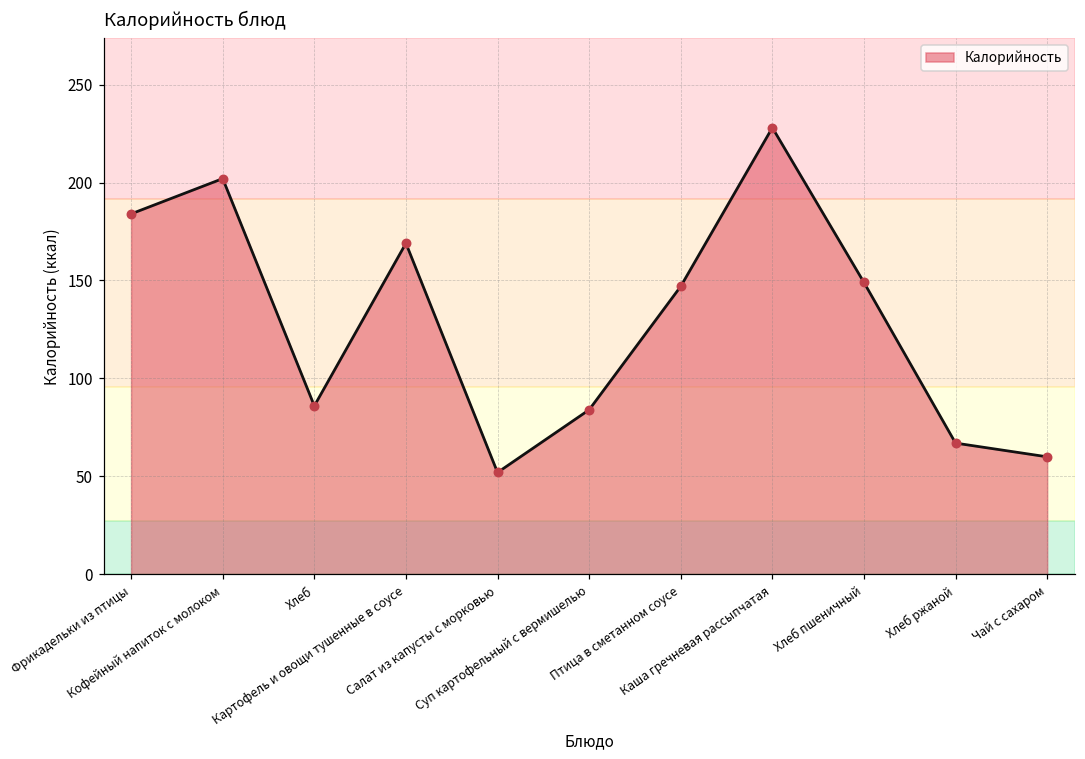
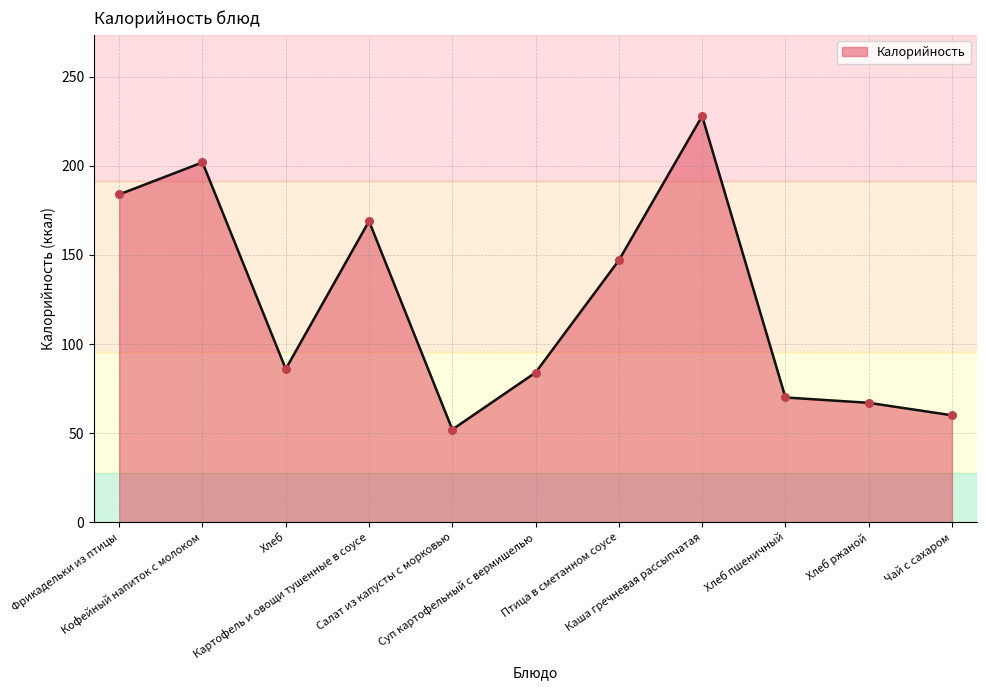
  {
    "Фрикадельки из птицы": 184,
    "Кофейный напиток с молоком": 202,
    "Хлеб": 86,
    "Картофель и овощи тушенные в соусе": 169,
    "Салат из капусты с морковью": 52,
    "Суп картофельный с вермишелью": 84,
    "Птица в сметанном соусе": 147,
    "Каша гречневая рассыпчатая": 228,
-   "Хлеб пшеничный": 149,
+   "Хлеб пшеничный": 70,
    "Хлеб ржаной": 67,
    "Чай с сахаром": 60
  }
